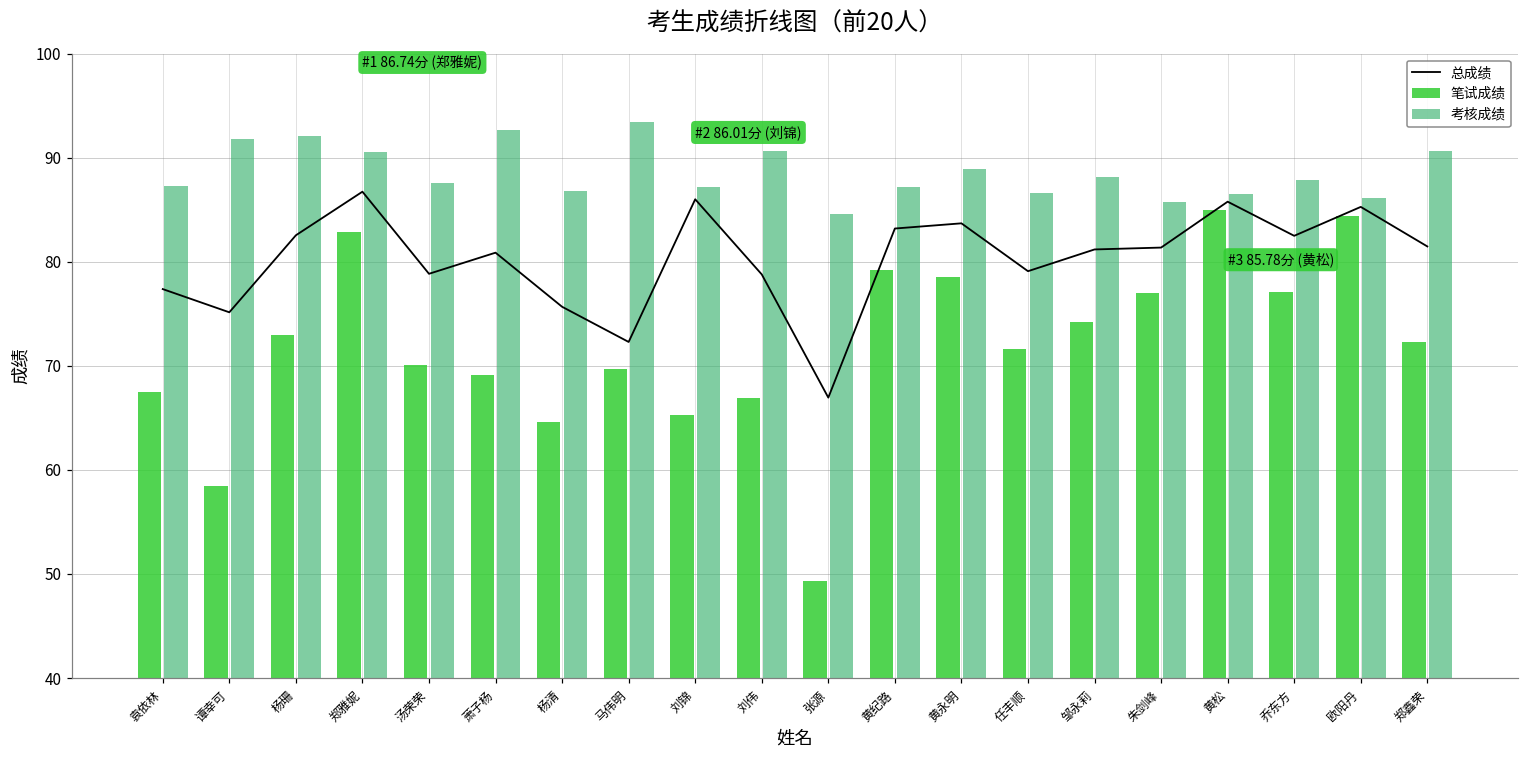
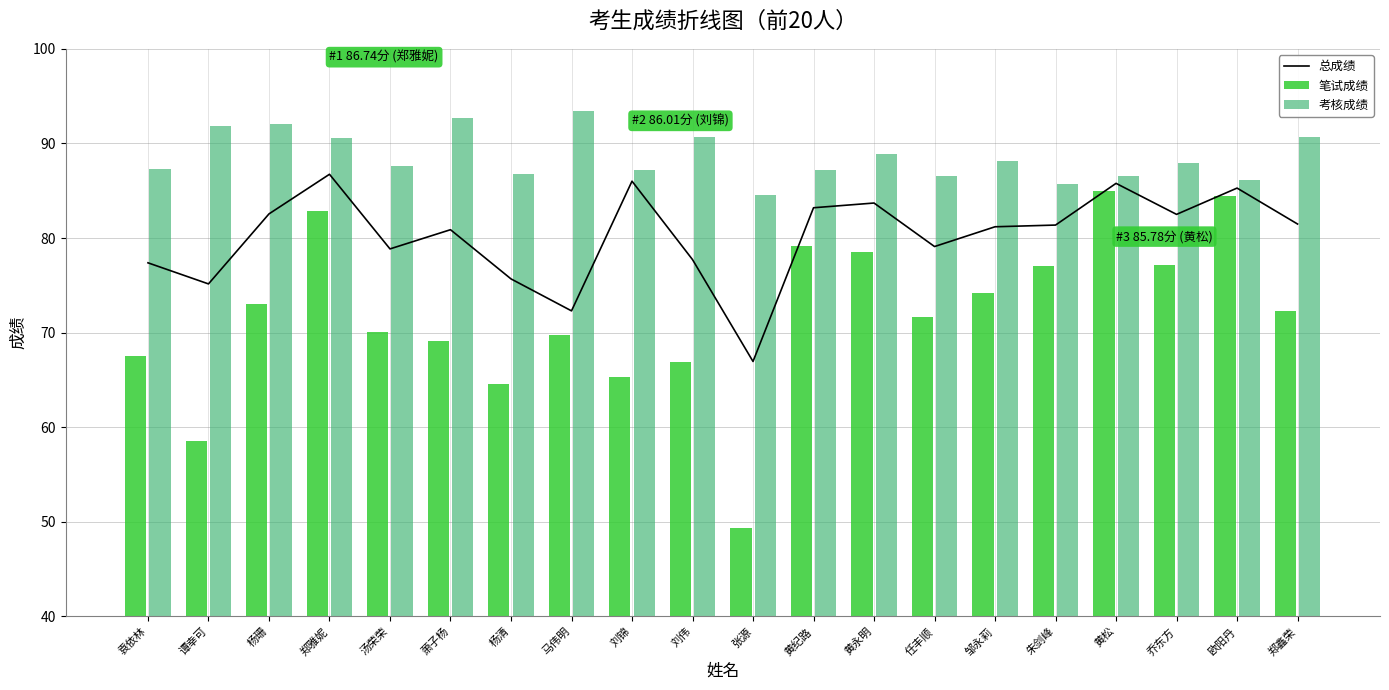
  {
    "笔试成绩": {
      "袁依林": 68,
      "谭幸可": 59,
      "杨珊": 73,
      "郑雅妮": 83,
      "汤荣荣": 70,
      "萧子杨": 69,
      "杨清": 65,
      "马伟明": 70,
      "刘锦": 65,
      "刘伟": 67,
      "张源": 49,
      "黄纪路": 79,
      "黄永明": 79,
      "任丰顺": 72,
      "邹永莉": 74,
      "朱剑峰": 77,
      "黄松": 85,
      "乔东方": 77,
      "欧阳丹": 84,
      "郑鑫荣": 72
    },
    "总成绩": {
      "袁依林": 77,
      "谭幸可": 75,
      "杨珊": 83,
      "郑雅妮": 87,
      "汤荣荣": 79,
      "萧子杨": 81,
      "杨清": 76,
      "马伟明": 72,
      "刘锦": 86,
-     "刘伟": 79,
+     "刘伟": 78,
      "张源": 67,
      "黄纪路": 83,
      "黄永明": 84,
      "任丰顺": 79,
      "邹永莉": 81,
      "朱剑峰": 81,
      "黄松": 86,
      "欧阳丹": 85,
      "郑鑫荣": 81
    },
    "考核成绩": {
      "袁依林": 87,
      "谭幸可": 92,
      "杨珊": 92,
      "郑雅妮": 91,
      "汤荣荣": 88,
      "萧子杨": 93,
      "杨清": 87,
      "马伟明": 93,
      "刘锦": 87,
      "张源": 85,
      "黄纪路": 87,
      "黄永明": 89,
      "任丰顺": 87,
      "邹永莉": 88,
      "朱剑峰": 86,
      "黄松": 87,
      "乔东方": 88,
      "欧阳丹": 86,
      "郑鑫荣": 91
    }
  }
